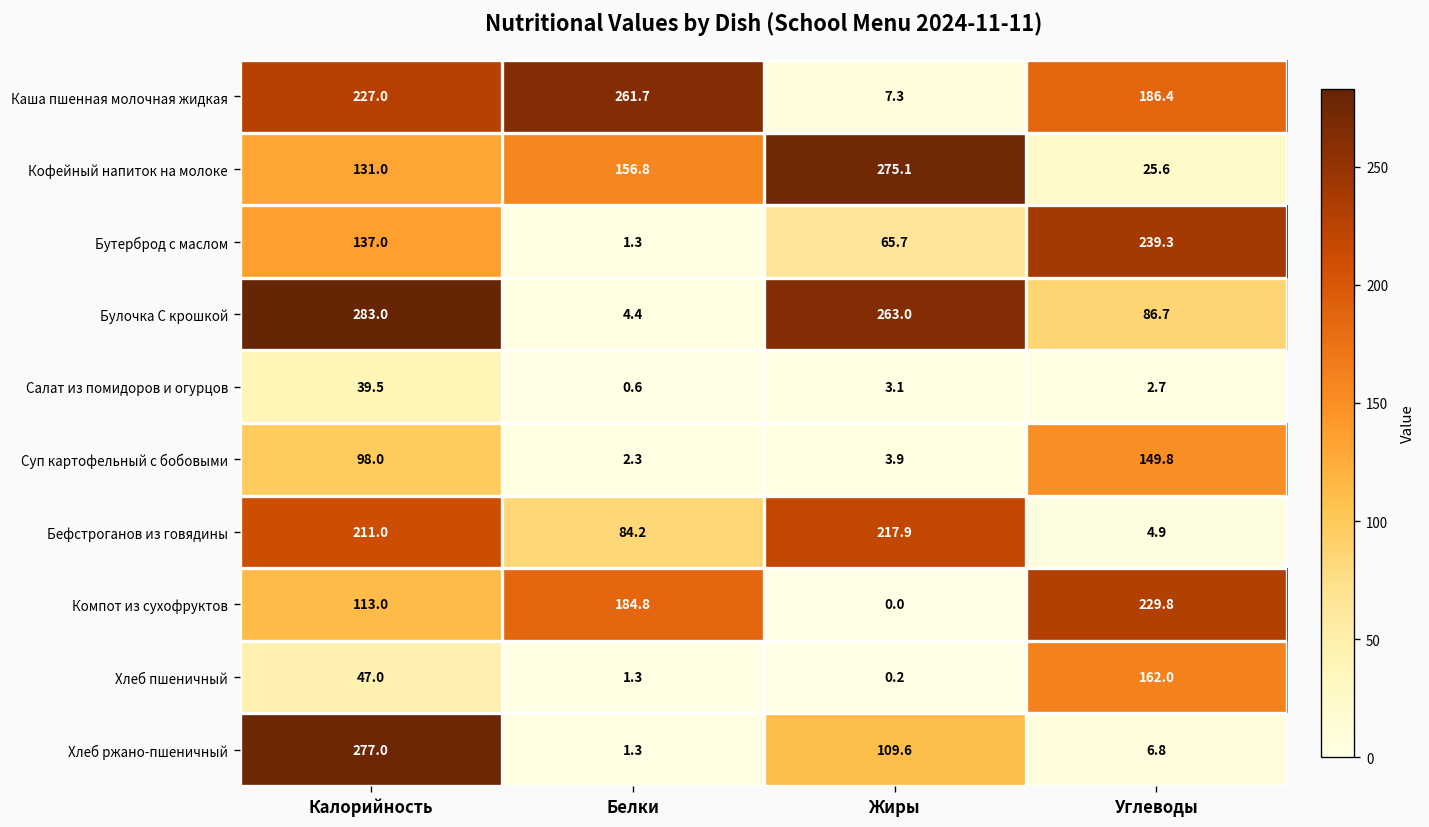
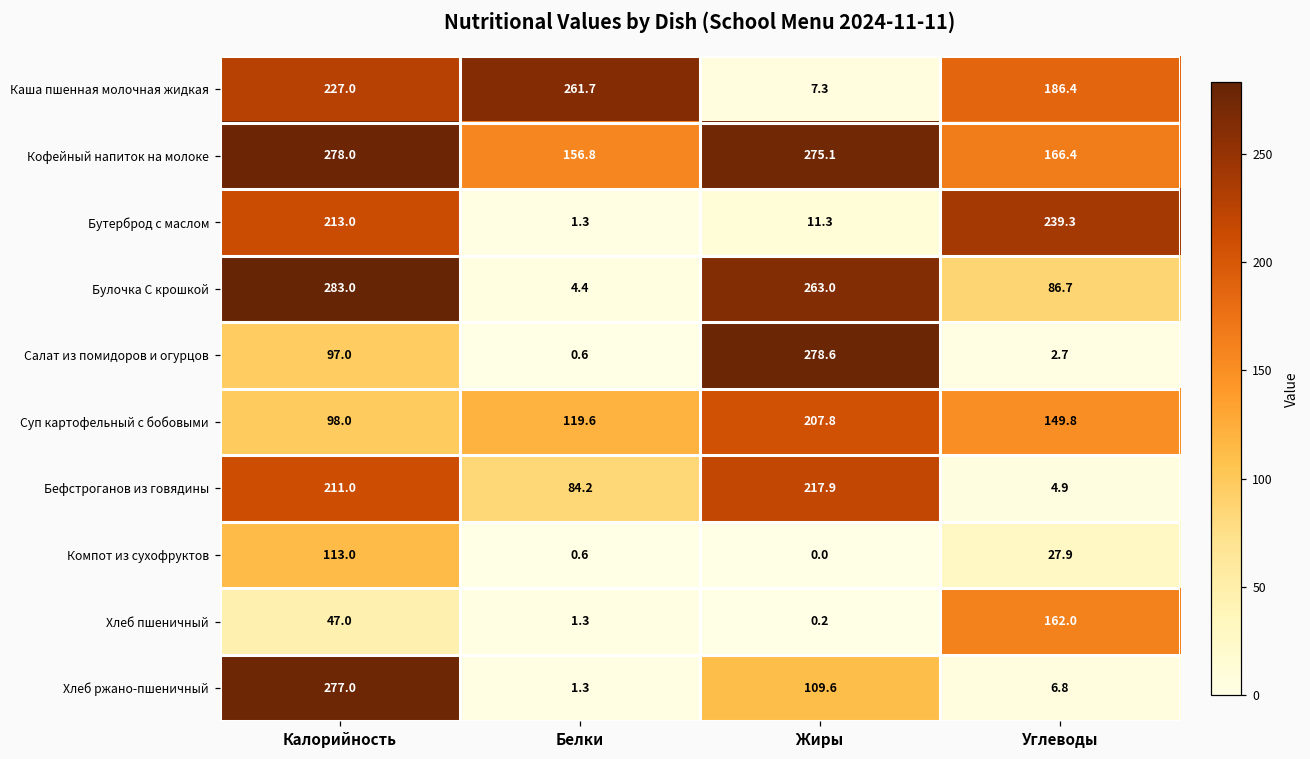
  {
    "Каша пшенная молочная жидкая": {
      "Калорийность": 227.0,
      "Белки": 261.7,
      "Жиры": 7.3,
      "Углеводы": 186.4
    },
    "Кофейный напиток на молоке": {
-     "Калорийность": 131.0,
+     "Калорийность": 278.0,
      "Белки": 156.8,
      "Жиры": 275.1,
-     "Углеводы": 25.6
+     "Углеводы": 166.4
    },
    "Бутерброд с маслом": {
-     "Калорийность": 137.0,
+     "Калорийность": 213.0,
      "Белки": 1.3,
-     "Жиры": 65.7,
+     "Жиры": 11.3,
      "Углеводы": 239.3
    },
    "Булочка С крошкой": {
      "Калорийность": 283.0,
      "Белки": 4.4,
      "Жиры": 263.0,
      "Углеводы": 86.7
    },
    "Салат из помидоров и огурцов": {
-     "Калорийность": 39.5,
+     "Калорийность": 97.0,
      "Белки": 0.6,
-     "Жиры": 3.1,
+     "Жиры": 278.6,
      "Углеводы": 2.7
    },
    "Суп картофельный с бобовыми": {
      "Калорийность": 98.0,
-     "Белки": 2.3,
-     "Жиры": 3.9,
+     "Белки": 119.6,
+     "Жиры": 207.8,
      "Углеводы": 149.8
    },
    "Бефстроганов из говядины": {
      "Калорийность": 211.0,
      "Белки": 84.2,
      "Жиры": 217.9,
      "Углеводы": 4.9
    },
    "Компот из сухофруктов": {
      "Калорийность": 113.0,
-     "Белки": 184.8,
+     "Белки": 0.6,
      "Жиры": 0.0,
-     "Углеводы": 229.8
+     "Углеводы": 27.9
    },
    "Хлеб пшеничный": {
      "Калорийность": 47.0,
      "Белки": 1.3,
      "Жиры": 0.2,
      "Углеводы": 162.0
    },
    "Хлеб ржано-пшеничный": {
      "Калорийность": 277.0,
      "Белки": 1.3,
      "Жиры": 109.6,
      "Углеводы": 6.8
    }
  }
